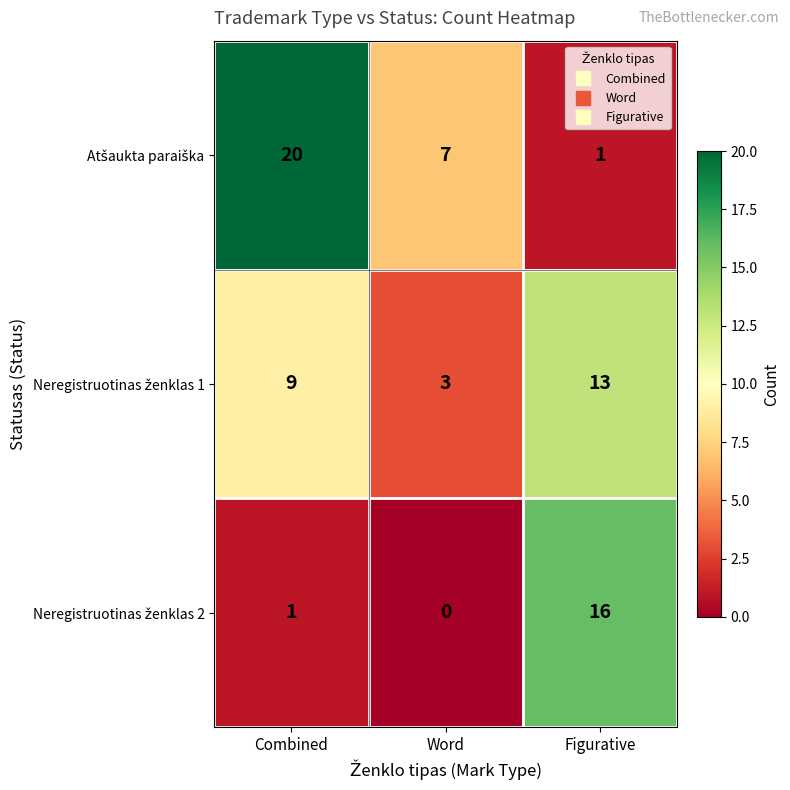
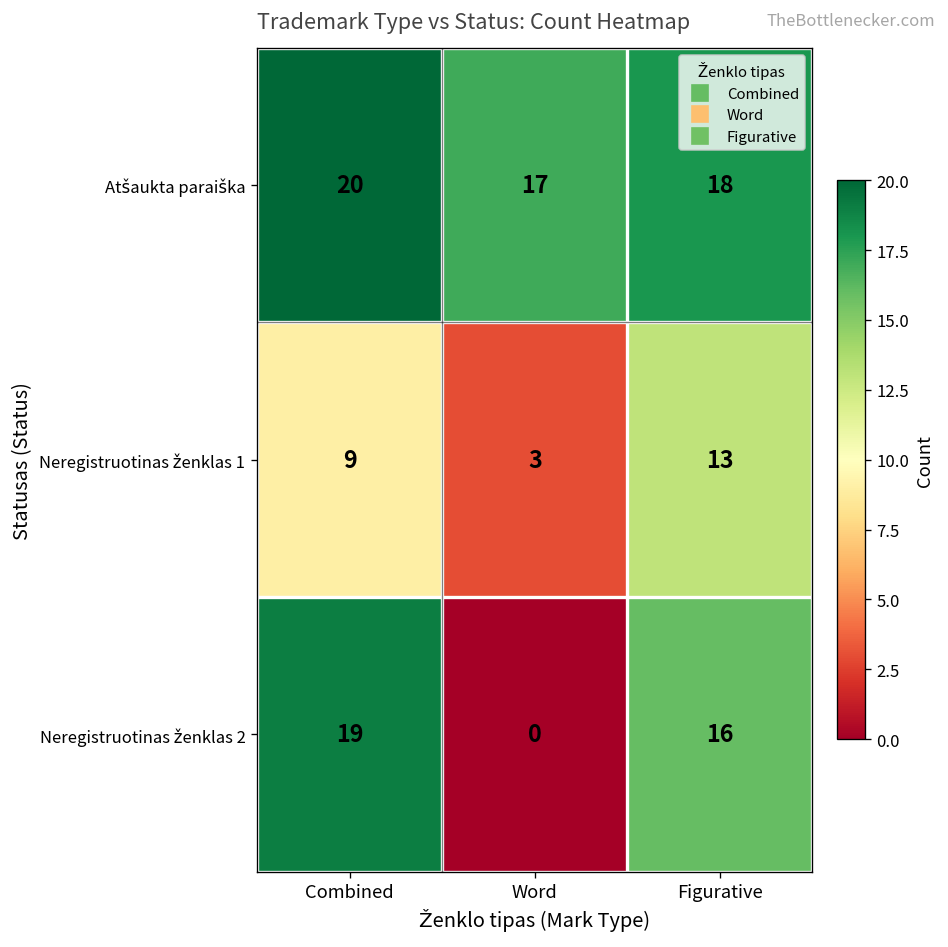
  {
    "Atšaukta paraiška": {
      "Combined": 20,
-     "Word": 7,
-     "Figurative": 1
+     "Word": 17,
+     "Figurative": 18
    },
    "Neregistruotinas ženklas 1": {
      "Combined": 9,
      "Word": 3,
      "Figurative": 13
    },
    "Neregistruotinas ženklas 2": {
-     "Combined": 1,
+     "Combined": 19,
      "Word": 0,
      "Figurative": 16
    }
  }
